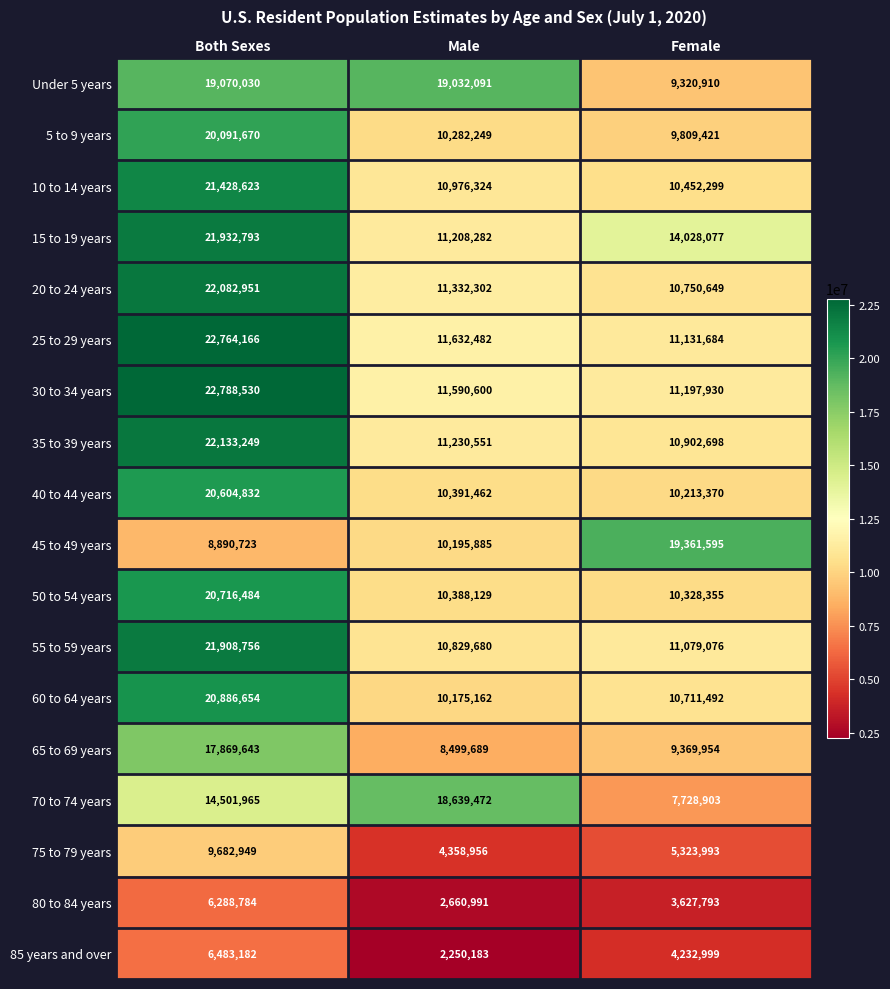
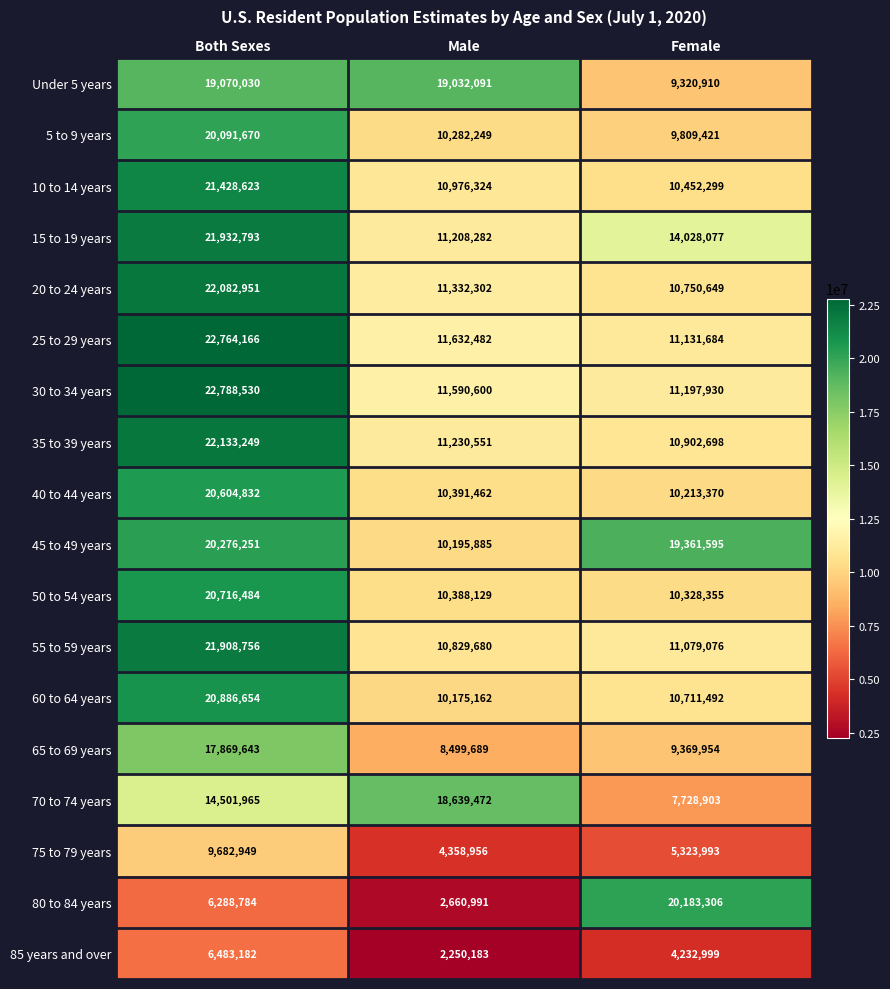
  {
    "Under 5 years": {
      "Both Sexes": "19,070,030",
      "Male": "19,032,091",
      "Female": "9,320,910"
    },
    "5 to 9 years": {
      "Both Sexes": "20,091,670",
      "Male": "10,282,249",
      "Female": "9,809,421"
    },
    "10 to 14 years": {
      "Both Sexes": "21,428,623",
      "Male": "10,976,324",
      "Female": "10,452,299"
    },
    "15 to 19 years": {
      "Both Sexes": "21,932,793",
      "Male": "11,208,282",
      "Female": "14,028,077"
    },
    "20 to 24 years": {
      "Both Sexes": "22,082,951",
      "Male": "11,332,302",
      "Female": "10,750,649"
    },
    "25 to 29 years": {
      "Both Sexes": "22,764,166",
      "Male": "11,632,482",
      "Female": "11,131,684"
    },
    "30 to 34 years": {
      "Both Sexes": "22,788,530",
      "Male": "11,590,600",
      "Female": "11,197,930"
    },
    "35 to 39 years": {
      "Both Sexes": "22,133,249",
      "Male": "11,230,551",
      "Female": "10,902,698"
    },
    "40 to 44 years": {
      "Both Sexes": "20,604,832",
      "Male": "10,391,462",
      "Female": "10,213,370"
    },
    "45 to 49 years": {
-     "Both Sexes": "8,890,723",
+     "Both Sexes": "20,276,251",
      "Male": "10,195,885",
      "Female": "19,361,595"
    },
    "50 to 54 years": {
      "Both Sexes": "20,716,484",
      "Male": "10,388,129",
      "Female": "10,328,355"
    },
    "55 to 59 years": {
      "Both Sexes": "21,908,756",
      "Male": "10,829,680",
      "Female": "11,079,076"
    },
    "60 to 64 years": {
      "Both Sexes": "20,886,654",
      "Male": "10,175,162",
      "Female": "10,711,492"
    },
    "65 to 69 years": {
      "Both Sexes": "17,869,643",
      "Male": "8,499,689",
      "Female": "9,369,954"
    },
    "70 to 74 years": {
      "Both Sexes": "14,501,965",
      "Male": "18,639,472",
      "Female": "7,728,903"
    },
    "75 to 79 years": {
      "Both Sexes": "9,682,949",
      "Male": "4,358,956",
      "Female": "5,323,993"
    },
    "80 to 84 years": {
      "Both Sexes": "6,288,784",
      "Male": "2,660,991",
-     "Female": "3,627,793"
+     "Female": "20,183,306"
    },
    "85 years and over": {
      "Both Sexes": "6,483,182",
      "Male": "2,250,183",
      "Female": "4,232,999"
    }
  }
